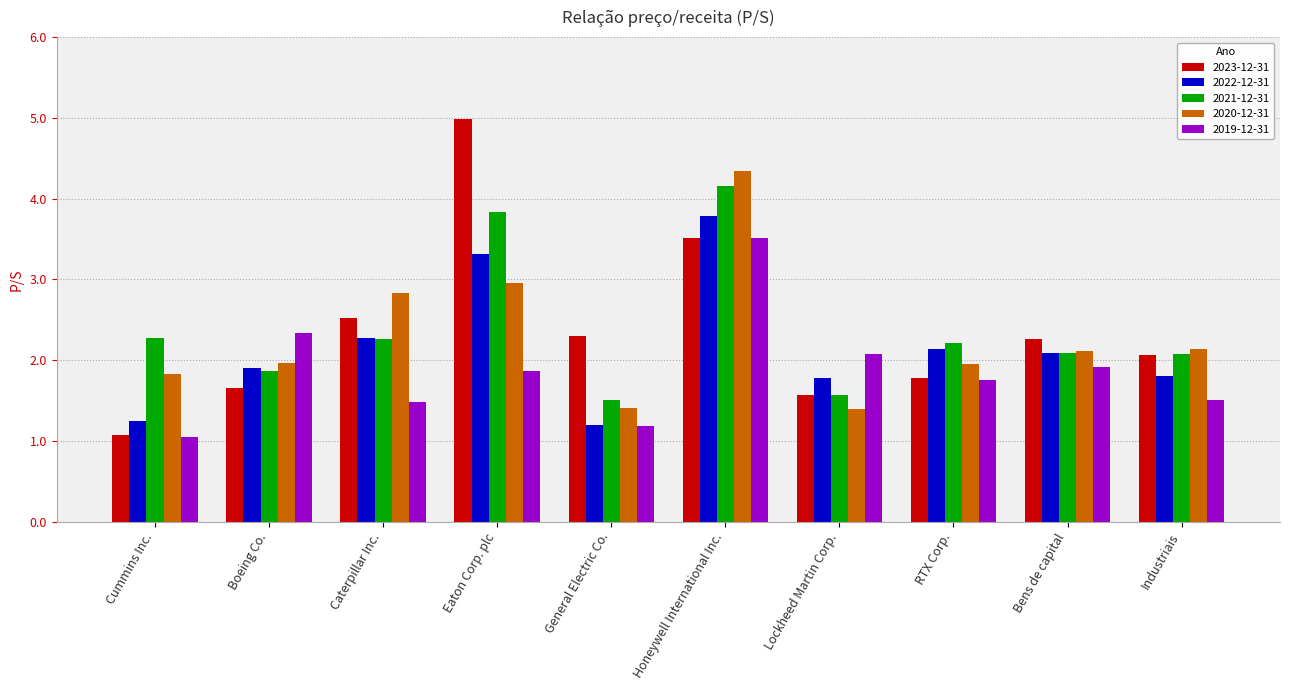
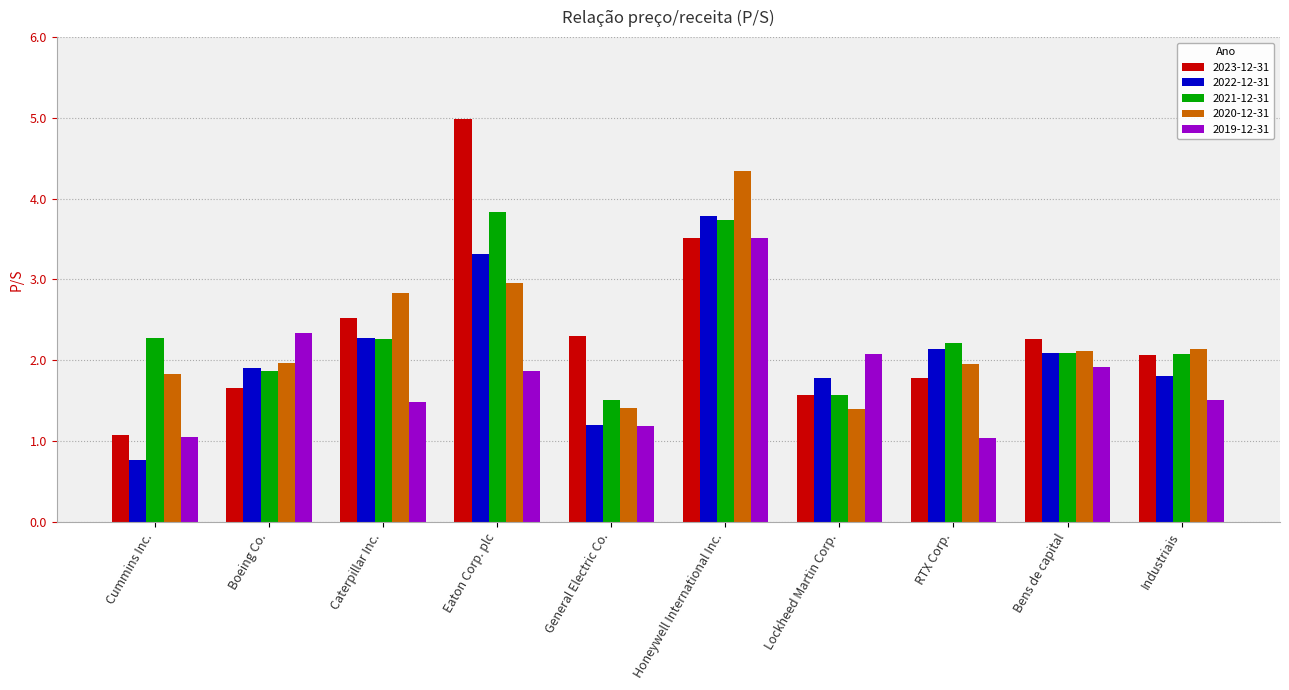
  {
    "2023-12-31": {
      "Cummins Inc.": 1.1,
      "Boeing Co.": 1.7,
      "Caterpillar Inc.": 2.5,
      "Eaton Corp. plc": 5.0,
      "General Electric Co.": 2.3,
      "Honeywell International Inc.": 3.5,
      "Lockheed Martin Corp.": 1.6,
      "RTX Corp.": 1.8,
      "Bens de capital": 2.3,
      "Industriais": 2.1
    },
    "2022-12-31": {
-     "Cummins Inc.": 1.3,
+     "Cummins Inc.": 0.8,
      "Boeing Co.": 1.9,
      "Caterpillar Inc.": 2.3,
      "Eaton Corp. plc": 3.3,
      "General Electric Co.": 1.2,
      "Honeywell International Inc.": 3.8,
      "Lockheed Martin Corp.": 1.8,
      "RTX Corp.": 2.1,
      "Bens de capital": 2.1,
      "Industriais": 1.8
    },
    "2021-12-31": {
      "Cummins Inc.": 2.3,
      "Boeing Co.": 1.9,
      "Caterpillar Inc.": 2.3,
      "Eaton Corp. plc": 3.8,
      "General Electric Co.": 1.5,
-     "Honeywell International Inc.": 4.2,
+     "Honeywell International Inc.": 3.7,
      "Lockheed Martin Corp.": 1.6,
      "RTX Corp.": 2.2,
      "Bens de capital": 2.1,
      "Industriais": 2.1
    },
    "2020-12-31": {
      "Cummins Inc.": 1.8,
      "Boeing Co.": 2.0,
      "Caterpillar Inc.": 2.8,
      "Eaton Corp. plc": 3.0,
      "General Electric Co.": 1.4,
      "Honeywell International Inc.": 4.3,
      "Lockheed Martin Corp.": 1.4,
      "RTX Corp.": 2.0,
      "Bens de capital": 2.1,
      "Industriais": 2.1
    },
    "2019-12-31": {
      "Cummins Inc.": 1.1,
      "Boeing Co.": 2.3,
      "Caterpillar Inc.": 1.5,
      "Eaton Corp. plc": 1.9,
      "General Electric Co.": 1.2,
      "Honeywell International Inc.": 3.5,
      "Lockheed Martin Corp.": 2.1,
-     "RTX Corp.": 1.8,
+     "RTX Corp.": 1.0,
      "Bens de capital": 1.9,
      "Industriais": 1.5
    }
  }
